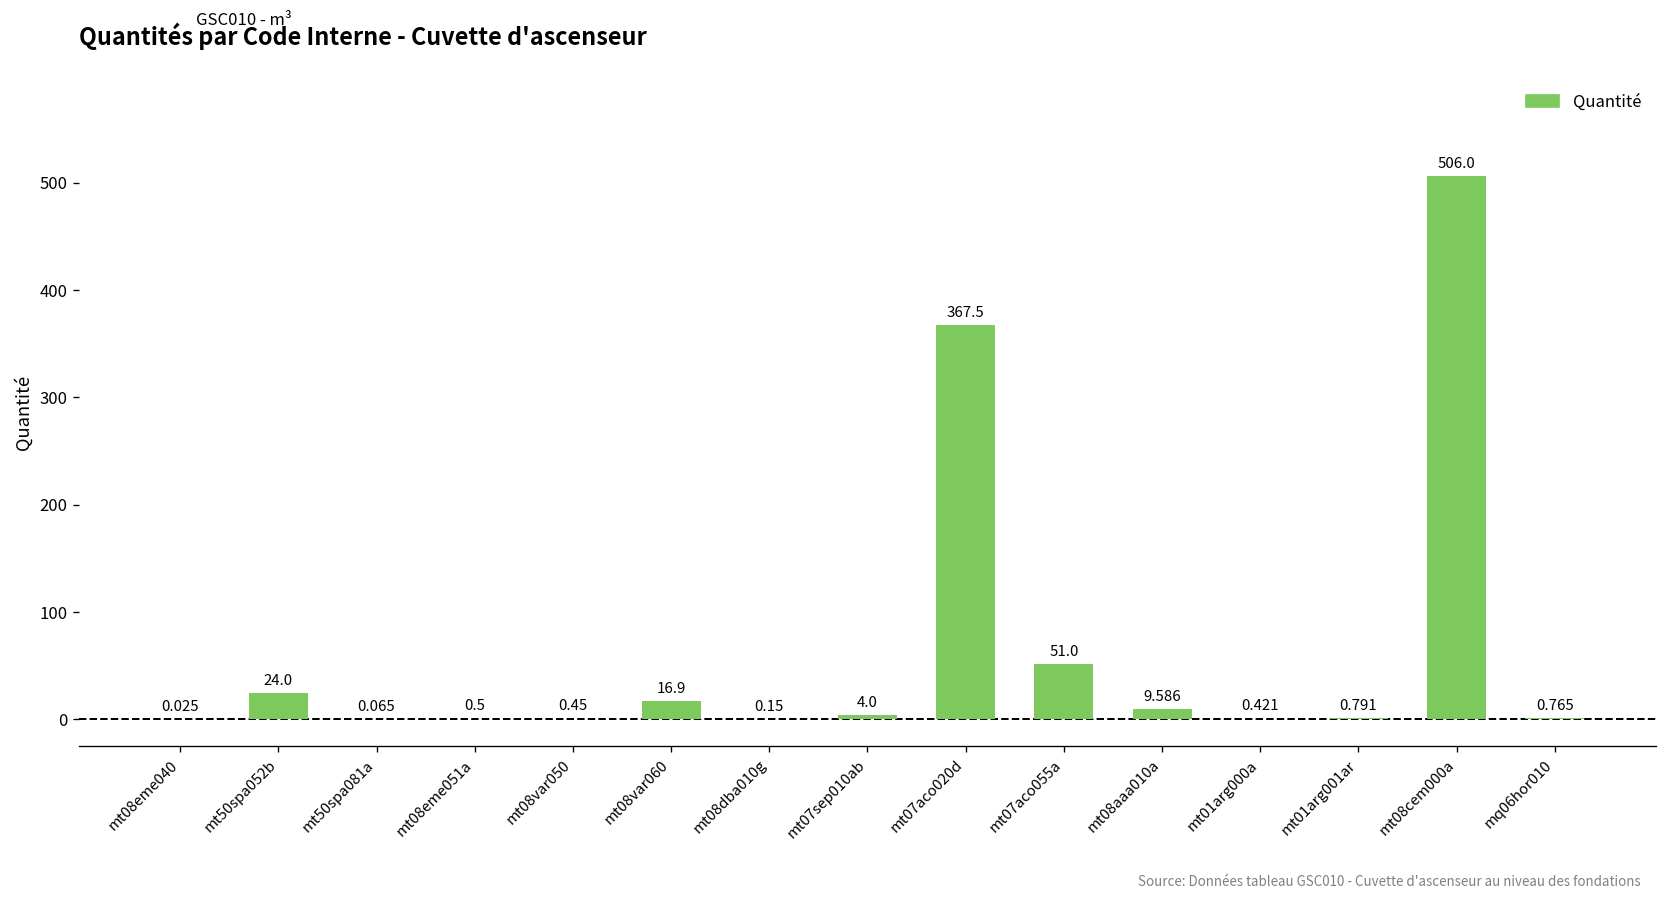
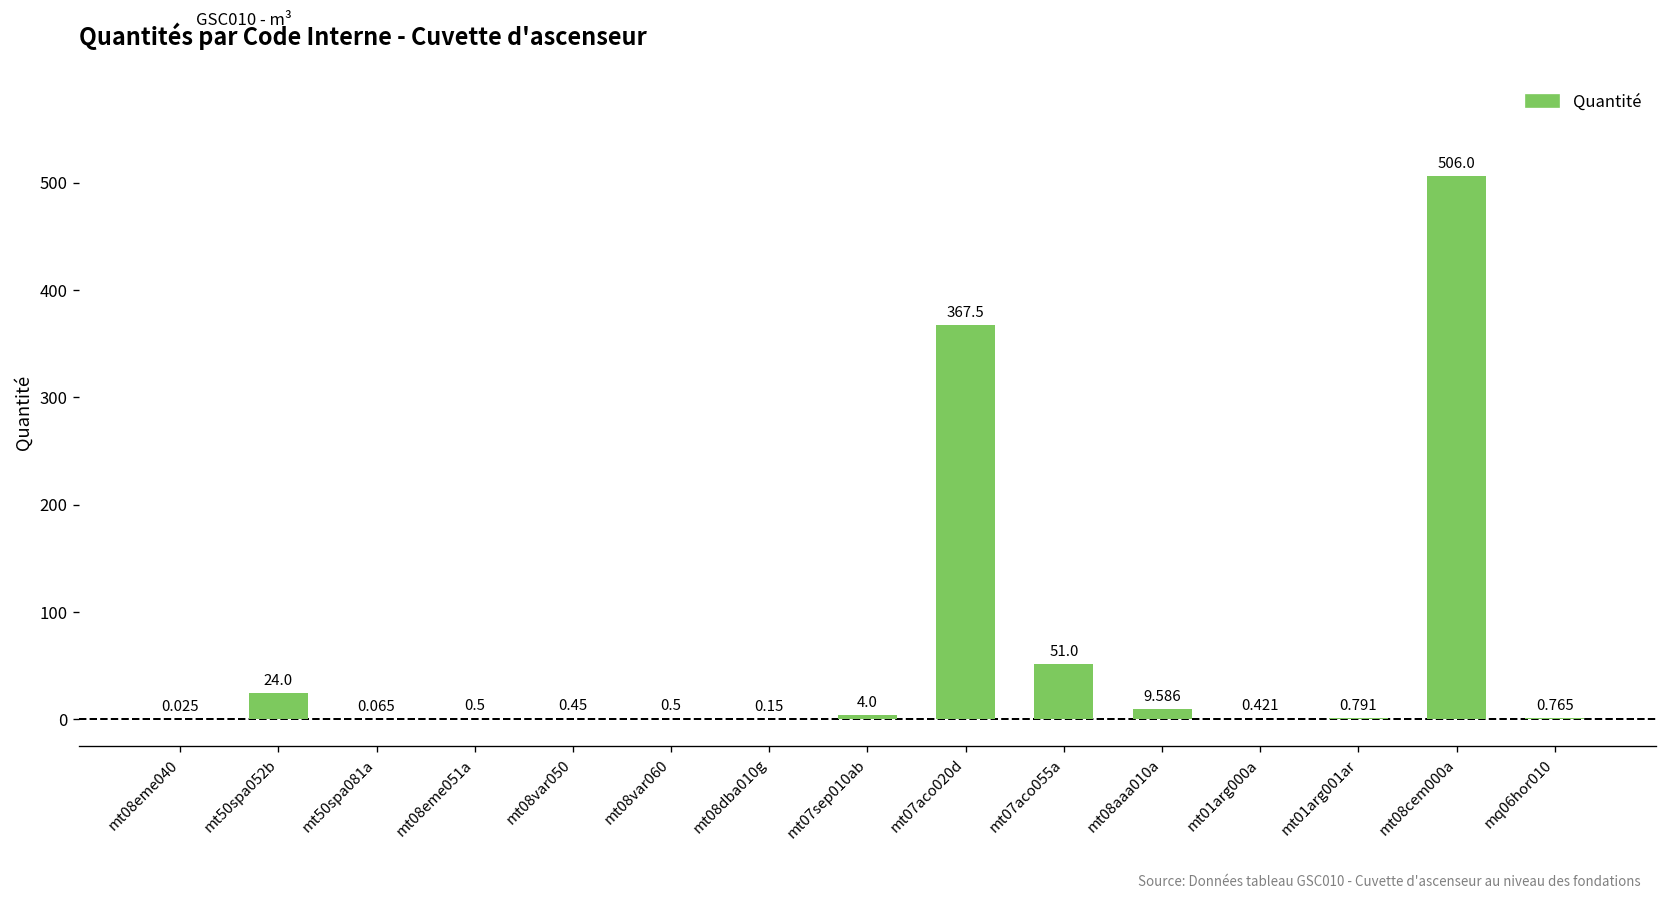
  {
    "mt08eme040": 0.025,
    "mt50spa052b": 24.0,
    "mt50spa081a": 0.065,
    "mt08eme051a": 0.5,
    "mt08var050": 0.45,
-   "mt08var060": 16.9,
+   "mt08var060": 0.5,
    "mt08dba010g": 0.15,
    "mt07sep010ab": 4.0,
    "mt07aco020d": 367.5,
    "mt07aco055a": 51.0,
    "mt08aaa010a": 9.586,
    "mt01arg000a": 0.421,
    "mt01arg001ar": 0.791,
    "mt08cem000a": 506.0,
    "mq06hor010": 0.765
  }
